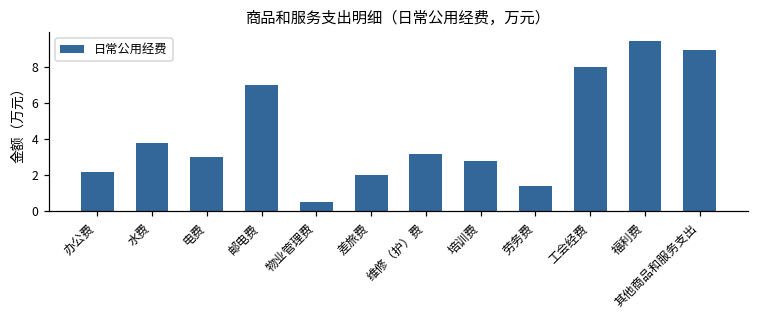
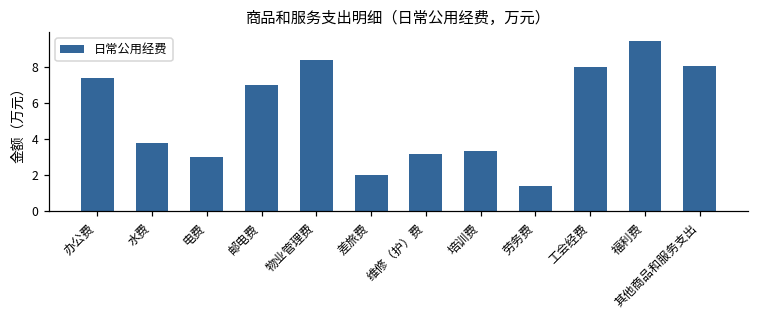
  {
-   "办公费": 2.2,
+   "办公费": 7.4,
    "水费": 3.8,
    "电费": 3.0,
    "邮电费": 7.0,
-   "物业管理费": 0.5,
+   "物业管理费": 8.4,
    "差旅费": 2.0,
    "维修（护）费": 3.2,
-   "培训费": 2.8,
+   "培训费": 3.3,
    "劳务费": 1.4,
    "工会经费": 8.0,
    "福利费": 9.4,
-   "其他商品和服务支出": 8.9
+   "其他商品和服务支出": 8.0
  }
